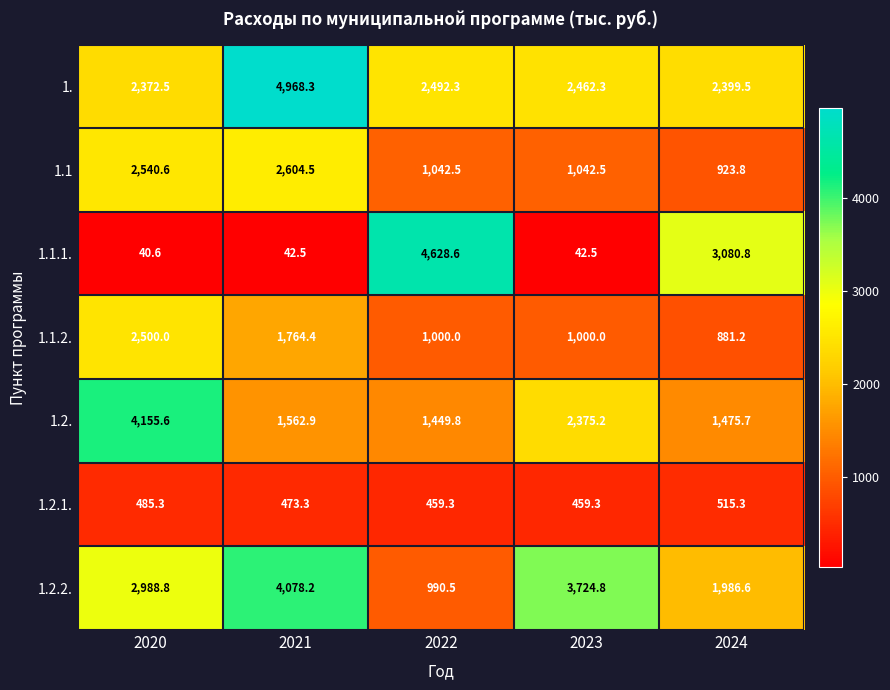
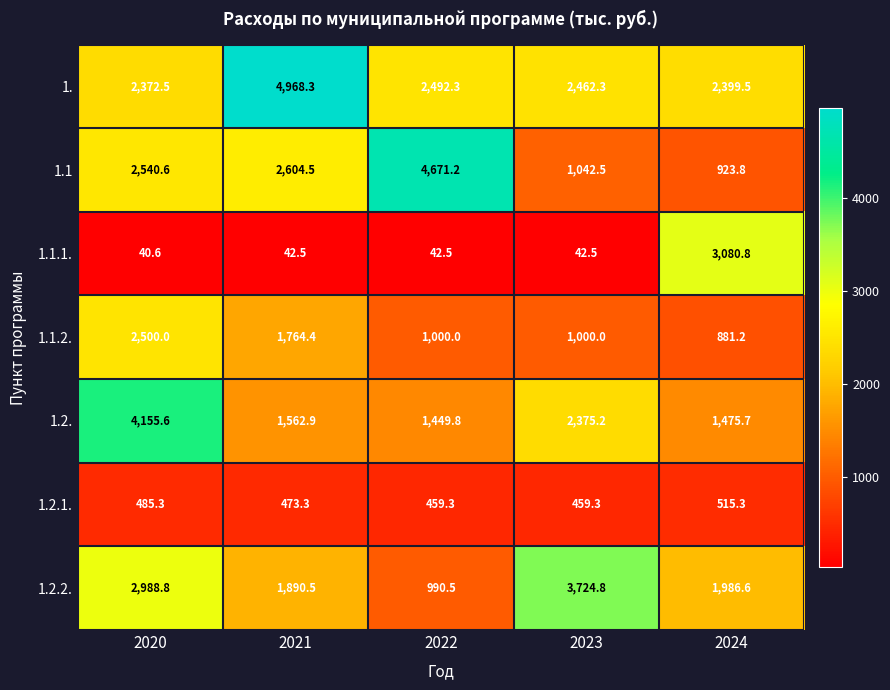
  {
    "1.": {
      "2020": "2,372.5",
      "2021": "4,968.3",
      "2022": "2,492.3",
      "2023": "2,462.3",
      "2024": "2,399.5"
    },
    "1.1": {
      "2020": "2,540.6",
      "2021": "2,604.5",
-     "2022": "1,042.5",
+     "2022": "4,671.2",
      "2023": "1,042.5",
      "2024": "923.8"
    },
    "1.1.1.": {
      "2020": "40.6",
      "2021": "42.5",
-     "2022": "4,628.6",
+     "2022": "42.5",
      "2023": "42.5",
      "2024": "3,080.8"
    },
    "1.1.2.": {
      "2020": "2,500.0",
      "2021": "1,764.4",
      "2022": "1,000.0",
      "2023": "1,000.0",
      "2024": "881.2"
    },
    "1.2.": {
      "2020": "4,155.6",
      "2021": "1,562.9",
      "2022": "1,449.8",
      "2023": "2,375.2",
      "2024": "1,475.7"
    },
    "1.2.1.": {
      "2020": "485.3",
      "2021": "473.3",
      "2022": "459.3",
      "2023": "459.3",
      "2024": "515.3"
    },
    "1.2.2.": {
      "2020": "2,988.8",
-     "2021": "4,078.2",
+     "2021": "1,890.5",
      "2022": "990.5",
      "2023": "3,724.8",
      "2024": "1,986.6"
    }
  }
